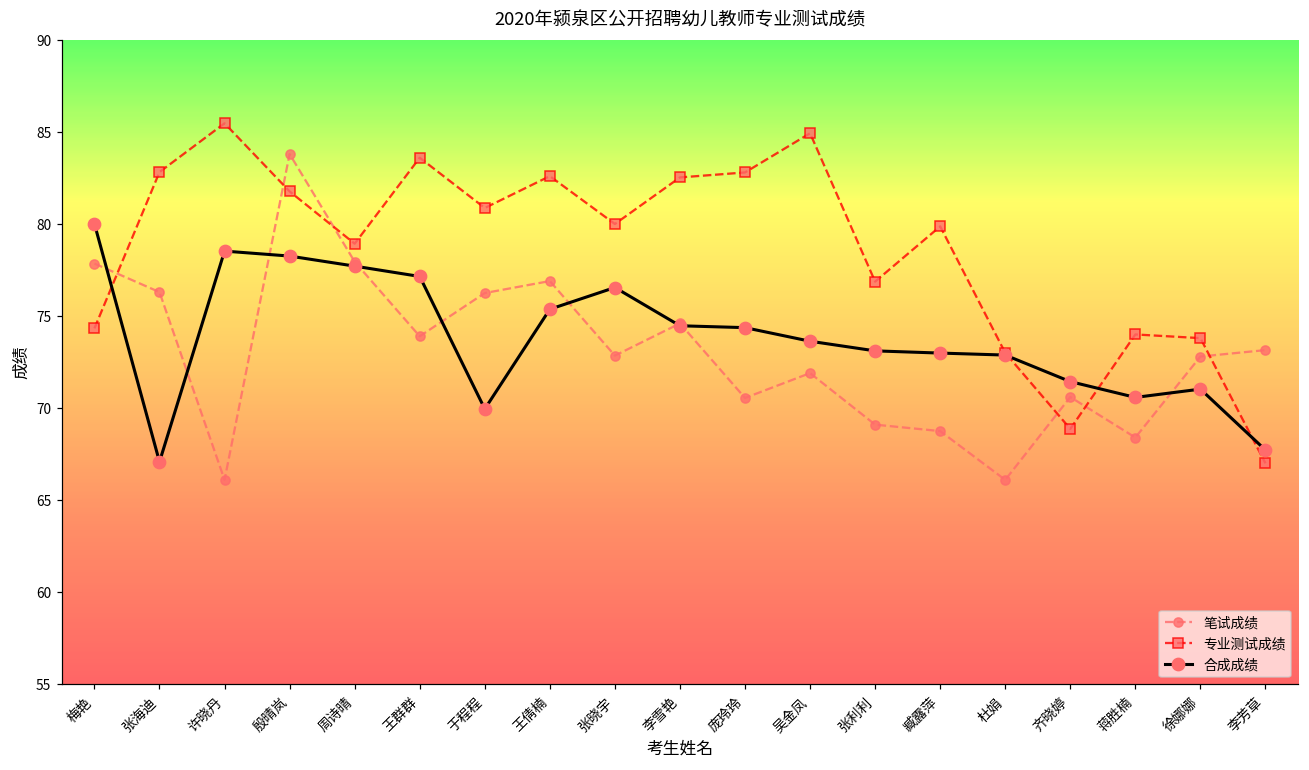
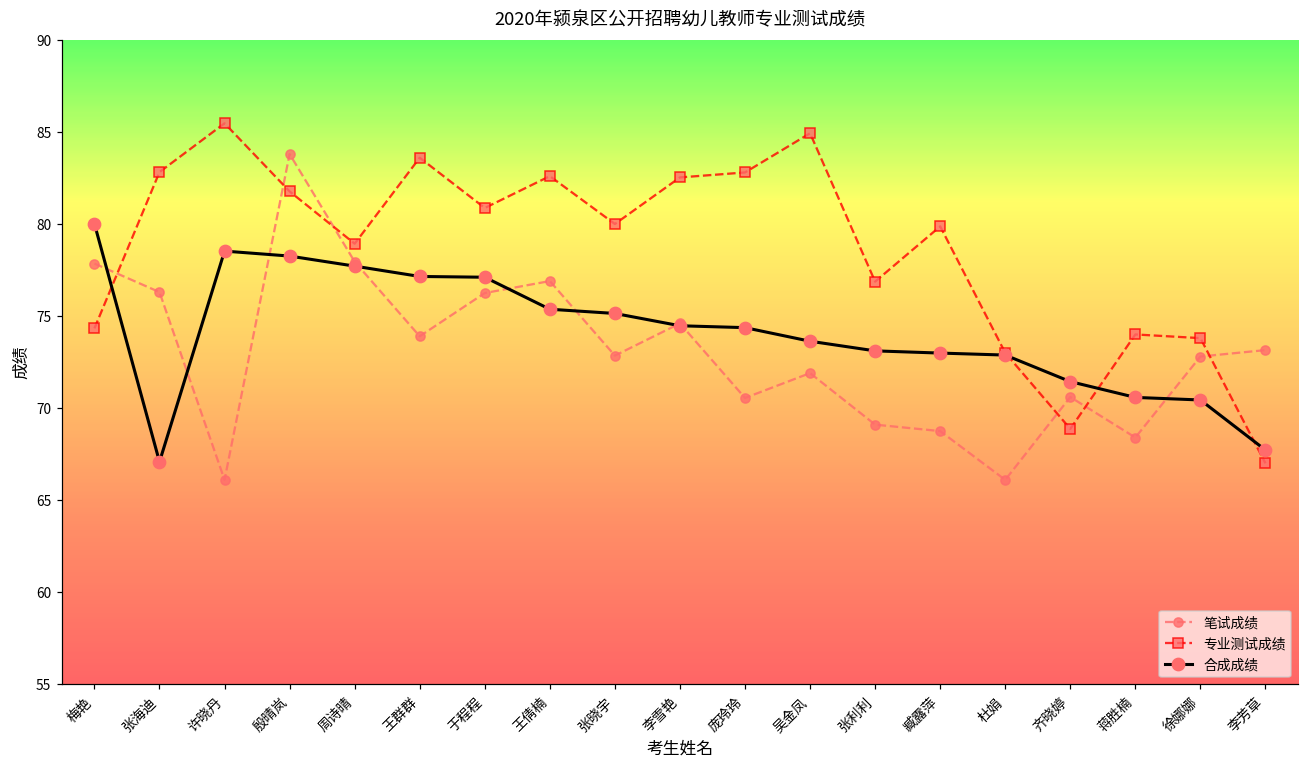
  {
    "笔试成绩": {
      "梅艳": 77.9,
      "张海迪": 76.3,
      "许晓丹": 66.1,
      "殷晴岚": 83.8,
      "周诗晴": 78.0,
      "王群群": 73.9,
      "于程程": 76.3,
      "王倩楠": 76.9,
      "张晓宇": 72.9,
      "庞玲玲": 70.6,
      "吴金凤": 71.9,
      "张利利": 69.1,
      "臧露萍": 68.8,
      "杜娟": 66.1,
      "齐晓婷": 70.6,
      "蒋胜楠": 68.4,
      "徐娜娜": 72.8,
      "李芳草": 73.2
    },
    "专业测试成绩": {
      "梅艳": 74.3,
      "张海迪": 82.8,
      "许晓丹": 85.5,
      "殷晴岚": 81.8,
      "周诗晴": 78.9,
      "王群群": 83.6,
      "于程程": 80.9,
      "王倩楠": 82.6,
      "张晓宇": 80.0,
      "李雪艳": 82.5,
      "庞玲玲": 82.8,
      "吴金凤": 84.9,
      "张利利": 76.9,
      "臧露萍": 79.9,
      "齐晓婷": 68.9,
      "蒋胜楠": 74.0,
      "徐娜娜": 73.8,
      "李芳草": 67.0
    },
    "合成成绩": {
      "梅艳": 80.0,
      "张海迪": 67.1,
      "许晓丹": 78.5,
      "殷晴岚": 78.3,
      "周诗晴": 77.7,
      "王群群": 77.2,
-     "于程程": 70.0,
+     "于程程": 77.1,
      "王倩楠": 75.4,
-     "张晓宇": 76.6,
+     "张晓宇": 75.1,
      "庞玲玲": 74.4,
      "吴金凤": 73.6,
      "张利利": 73.1,
      "臧露萍": 73.0,
      "齐晓婷": 71.4,
      "蒋胜楠": 70.6,
-     "徐娜娜": 71.0,
+     "徐娜娜": 70.4,
      "李芳草": 67.7
    }
  }
